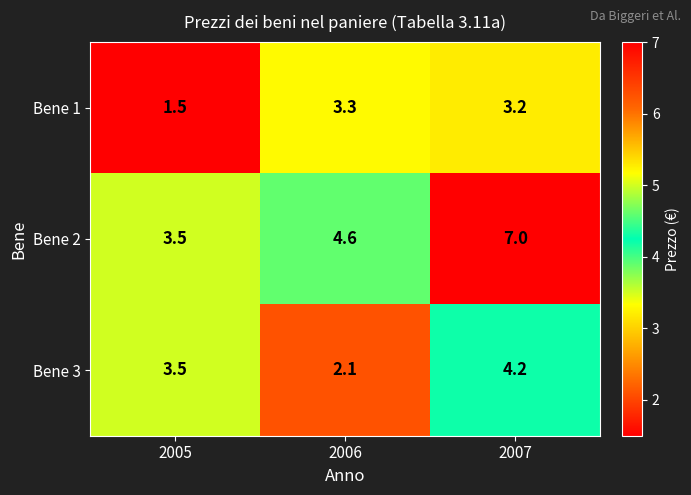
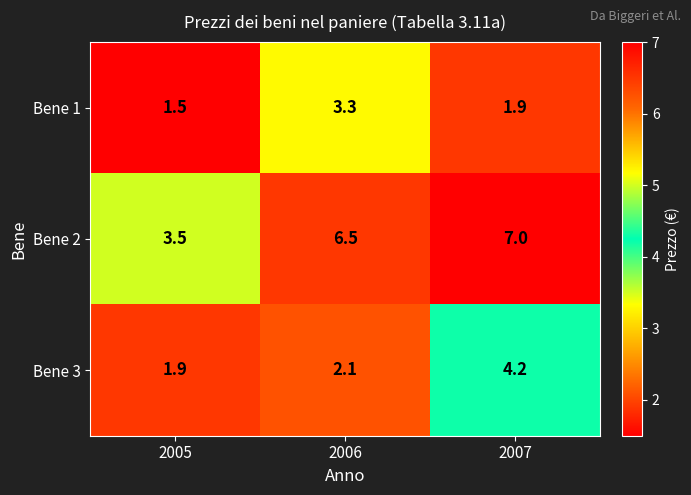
  {
    "Bene 1": {
      "2005": 1.5,
      "2006": 3.3,
-     "2007": 3.2
+     "2007": 1.9
    },
    "Bene 2": {
      "2005": 3.5,
-     "2006": 4.6,
+     "2006": 6.5,
      "2007": 7.0
    },
    "Bene 3": {
-     "2005": 3.5,
+     "2005": 1.9,
      "2006": 2.1,
      "2007": 4.2
    }
  }
